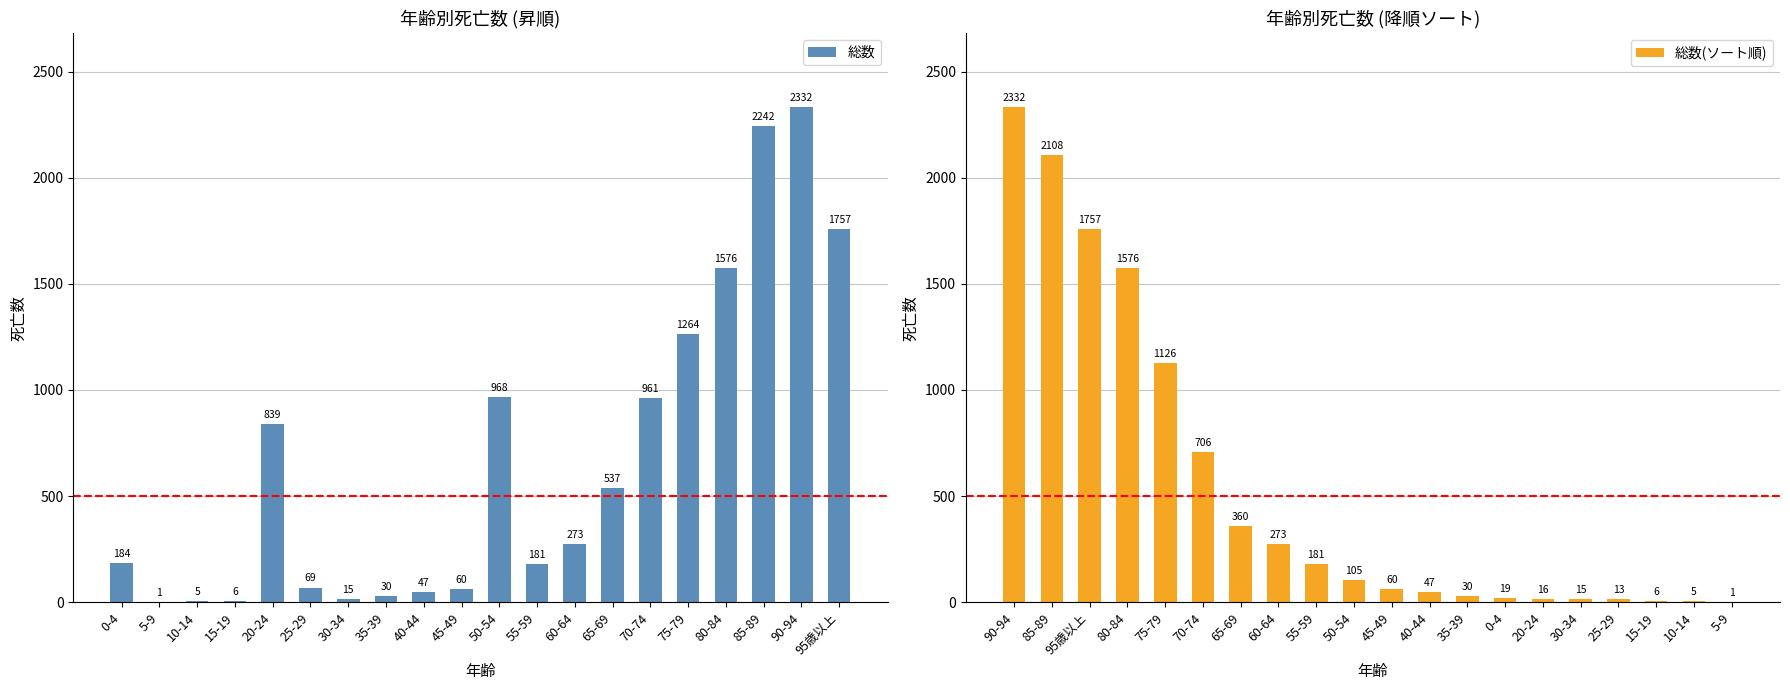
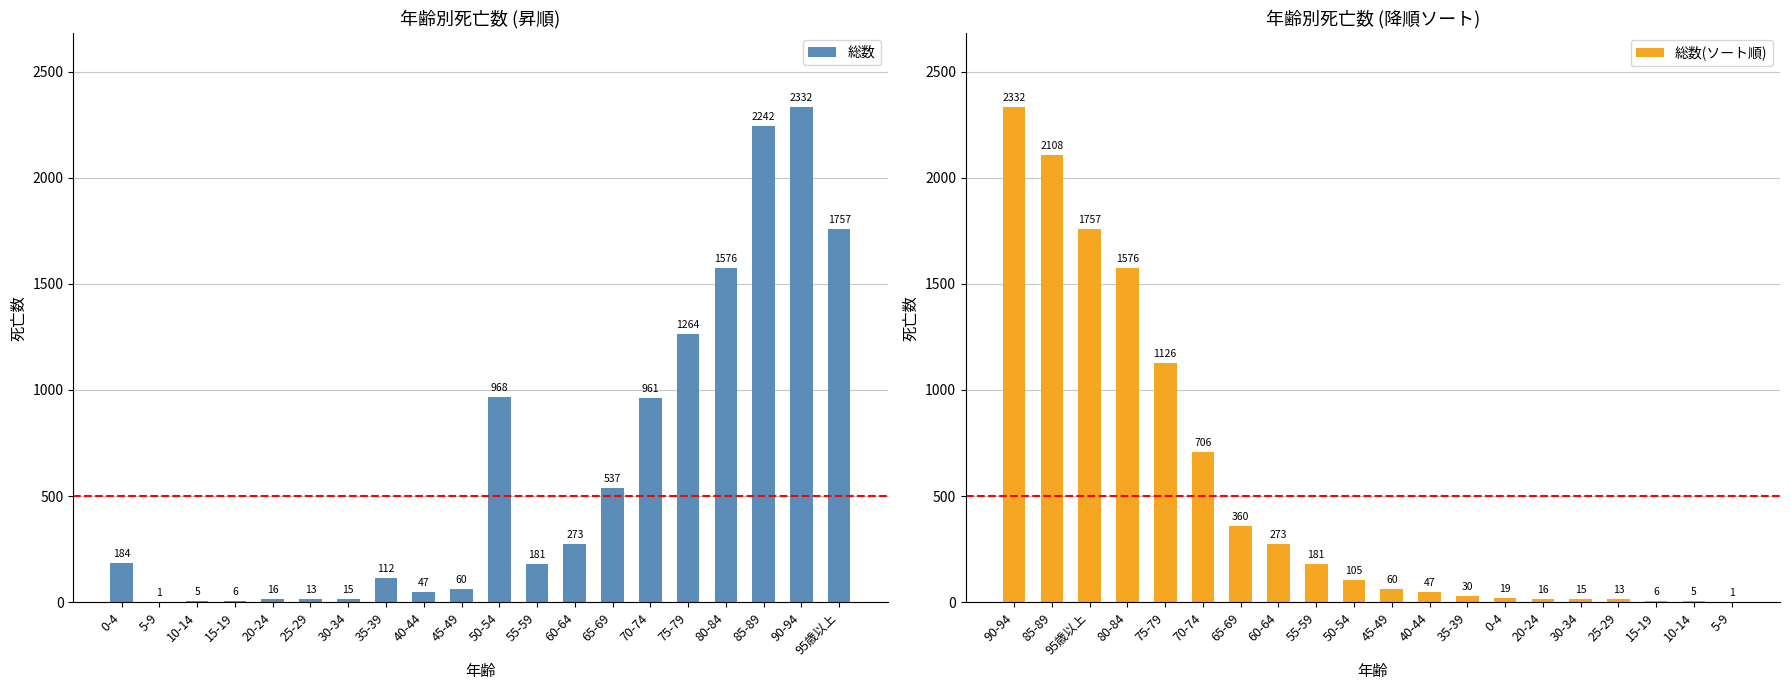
  {
    "年齢別死亡数 (昇順)": {
      "0-4": 184,
      "5-9": 1,
      "10-14": 5,
      "15-19": 6,
-     "20-24": 839,
-     "25-29": 69,
+     "20-24": 16,
+     "25-29": 13,
      "30-34": 15,
-     "35-39": 30,
+     "35-39": 112,
      "40-44": 47,
      "45-49": 60,
      "50-54": 968,
      "55-59": 181,
      "60-64": 273,
      "65-69": 537,
      "70-74": 961,
      "75-79": 1264,
      "80-84": 1576,
      "85-89": 2242,
      "90-94": 2332,
      "95歳以上": 1757
    },
    "年齢別死亡数 (降順ソート)": {
      "90-94": 2332,
      "85-89": 2108,
      "95歳以上": 1757,
      "80-84": 1576,
      "75-79": 1126,
      "70-74": 706,
      "65-69": 360,
      "60-64": 273,
      "55-59": 181,
      "50-54": 105,
      "45-49": 60,
      "40-44": 47,
      "35-39": 30,
      "0-4": 19,
      "20-24": 16,
      "30-34": 15,
      "25-29": 13,
      "15-19": 6,
      "10-14": 5,
      "5-9": 1
    }
  }
